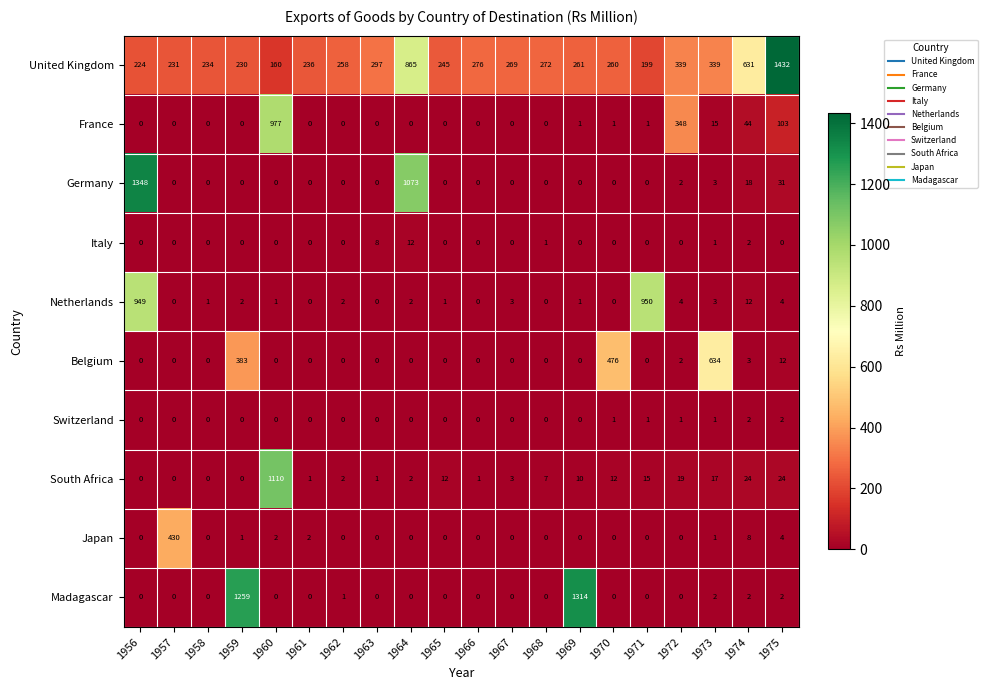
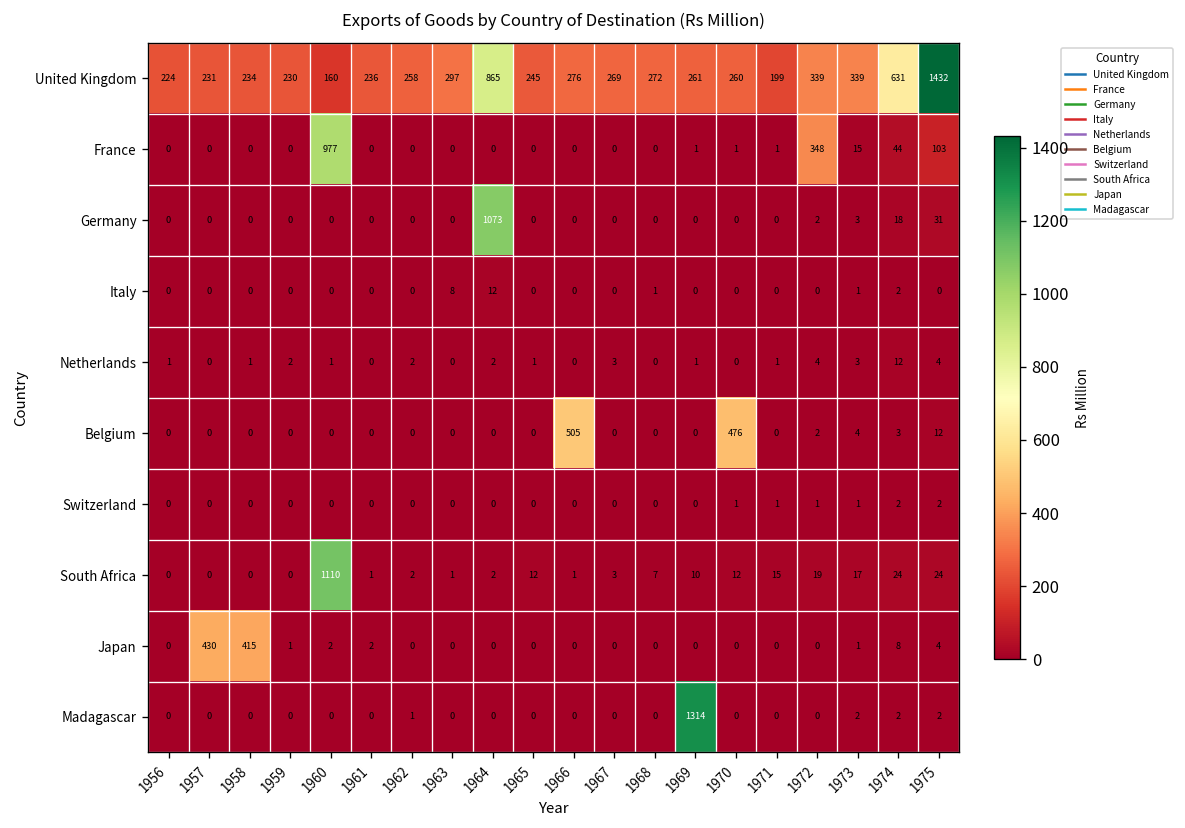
  {
    "United Kingdom": {
      "1956": 224,
      "1957": 231,
      "1958": 234,
      "1959": 230,
      "1960": 160,
      "1961": 236,
      "1962": 258,
      "1963": 297,
      "1964": 865,
      "1965": 245,
      "1966": 276,
      "1967": 269,
      "1968": 272,
      "1969": 261,
      "1970": 260,
      "1971": 199,
      "1972": 339,
      "1973": 339,
      "1974": 631,
      "1975": 1432
    },
    "France": {
      "1956": 0,
      "1957": 0,
      "1958": 0,
      "1959": 0,
      "1960": 977,
      "1961": 0,
      "1962": 0,
      "1963": 0,
      "1964": 0,
      "1965": 0,
      "1966": 0,
      "1967": 0,
      "1968": 0,
      "1969": 1,
      "1970": 1,
      "1971": 1,
      "1972": 348,
      "1973": 15,
      "1974": 44,
      "1975": 103
    },
    "Germany": {
-     "1956": 1348,
+     "1956": 0,
      "1957": 0,
      "1958": 0,
      "1959": 0,
      "1960": 0,
      "1961": 0,
      "1962": 0,
      "1963": 0,
      "1964": 1073,
      "1965": 0,
      "1966": 0,
      "1967": 0,
      "1968": 0,
      "1969": 0,
      "1970": 0,
      "1971": 0,
      "1972": 2,
      "1973": 3,
      "1974": 18,
      "1975": 31
    },
    "Italy": {
      "1956": 0,
      "1957": 0,
      "1958": 0,
      "1959": 0,
      "1960": 0,
      "1961": 0,
      "1962": 0,
      "1963": 8,
      "1964": 12,
      "1965": 0,
      "1966": 0,
      "1967": 0,
      "1968": 1,
      "1969": 0,
      "1970": 0,
      "1971": 0,
      "1972": 0,
      "1973": 1,
      "1974": 2,
      "1975": 0
    },
    "Netherlands": {
-     "1956": 949,
+     "1956": 1,
      "1957": 0,
      "1958": 1,
      "1959": 2,
      "1960": 1,
      "1961": 0,
      "1962": 2,
      "1963": 0,
      "1964": 2,
      "1965": 1,
      "1966": 0,
      "1967": 3,
      "1968": 0,
      "1969": 1,
      "1970": 0,
-     "1971": 950,
+     "1971": 1,
      "1972": 4,
      "1973": 3,
      "1974": 12,
      "1975": 4
    },
    "Belgium": {
      "1956": 0,
      "1957": 0,
      "1958": 0,
-     "1959": 383,
+     "1959": 0,
      "1960": 0,
      "1961": 0,
      "1962": 0,
      "1963": 0,
      "1964": 0,
      "1965": 0,
-     "1966": 0,
+     "1966": 505,
      "1967": 0,
      "1968": 0,
      "1969": 0,
      "1970": 476,
      "1971": 0,
      "1972": 2,
-     "1973": 634,
+     "1973": 4,
      "1974": 3,
      "1975": 12
    },
    "Switzerland": {
      "1956": 0,
      "1957": 0,
      "1958": 0,
      "1959": 0,
      "1960": 0,
      "1961": 0,
      "1962": 0,
      "1963": 0,
      "1964": 0,
      "1965": 0,
      "1966": 0,
      "1967": 0,
      "1968": 0,
      "1969": 0,
      "1970": 1,
      "1971": 1,
      "1972": 1,
      "1973": 1,
      "1974": 2,
      "1975": 2
    },
    "South Africa": {
      "1956": 0,
      "1957": 0,
      "1958": 0,
      "1959": 0,
      "1960": 1110,
      "1961": 1,
      "1962": 2,
      "1963": 1,
      "1964": 2,
      "1965": 12,
      "1966": 1,
      "1967": 3,
      "1968": 7,
      "1969": 10,
      "1970": 12,
      "1971": 15,
      "1972": 19,
      "1973": 17,
      "1974": 24,
      "1975": 24
    },
    "Japan": {
      "1956": 0,
      "1957": 430,
-     "1958": 0,
+     "1958": 415,
      "1959": 1,
      "1960": 2,
      "1961": 2,
      "1962": 0,
      "1963": 0,
      "1964": 0,
      "1965": 0,
      "1966": 0,
      "1967": 0,
      "1968": 0,
      "1969": 0,
      "1970": 0,
      "1971": 0,
      "1972": 0,
      "1973": 1,
      "1974": 8,
      "1975": 4
    },
    "Madagascar": {
      "1956": 0,
      "1957": 0,
      "1958": 0,
-     "1959": 1259,
+     "1959": 0,
      "1960": 0,
      "1961": 0,
      "1962": 1,
      "1963": 0,
      "1964": 0,
      "1965": 0,
      "1966": 0,
      "1967": 0,
      "1968": 0,
      "1969": 1314,
      "1970": 0,
      "1971": 0,
      "1972": 0,
      "1973": 2,
      "1974": 2,
      "1975": 2
    }
  }
